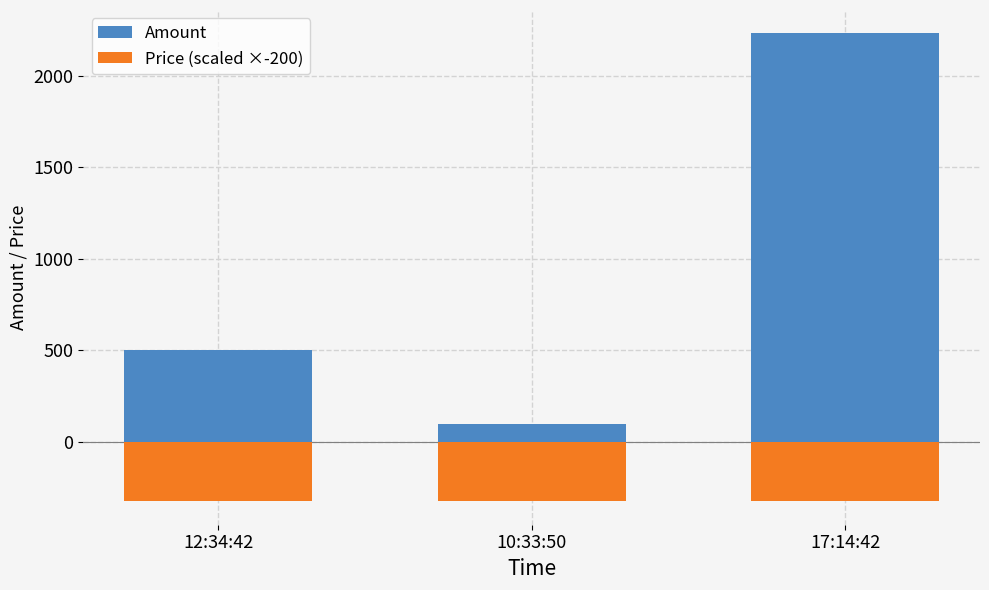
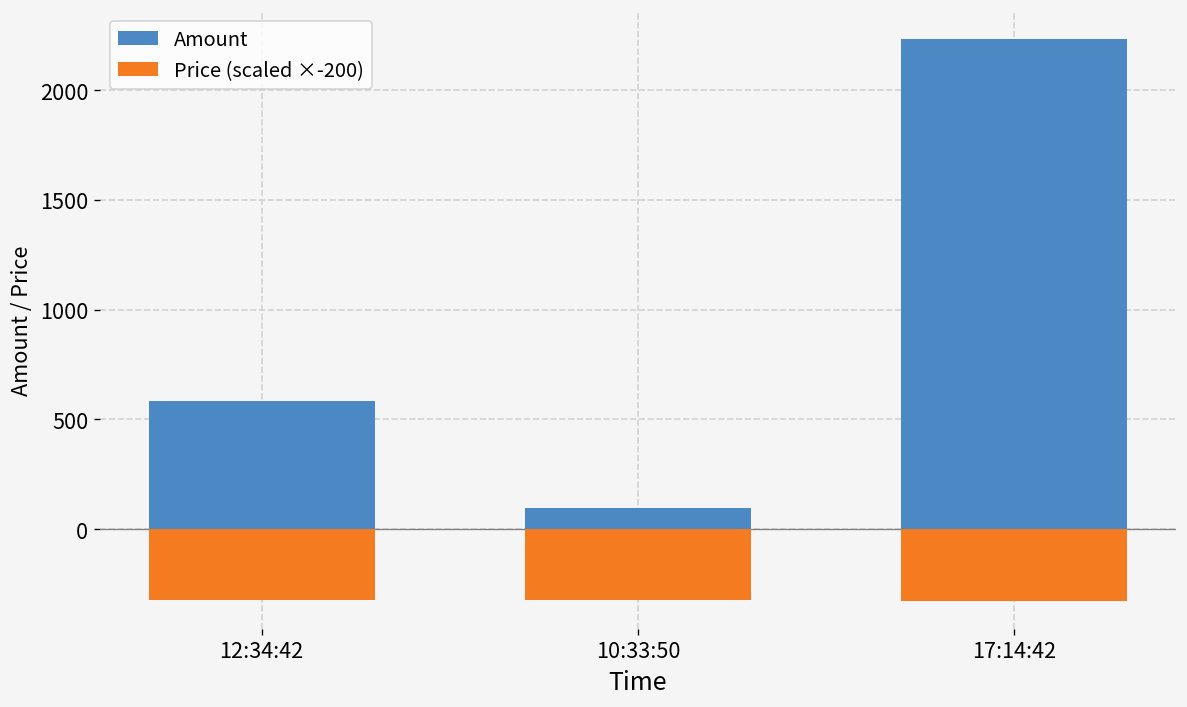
  {
    "Amount": {
-     "12:34:42": 500,
+     "12:34:42": 580,
      "10:33:50": 100,
      "17:14:42": 2230
    },
    "Price (scaled ×-200)": {
      "12:34:42": -320,
      "10:33:50": -320,
      "17:14:42": -330
    }
  }
